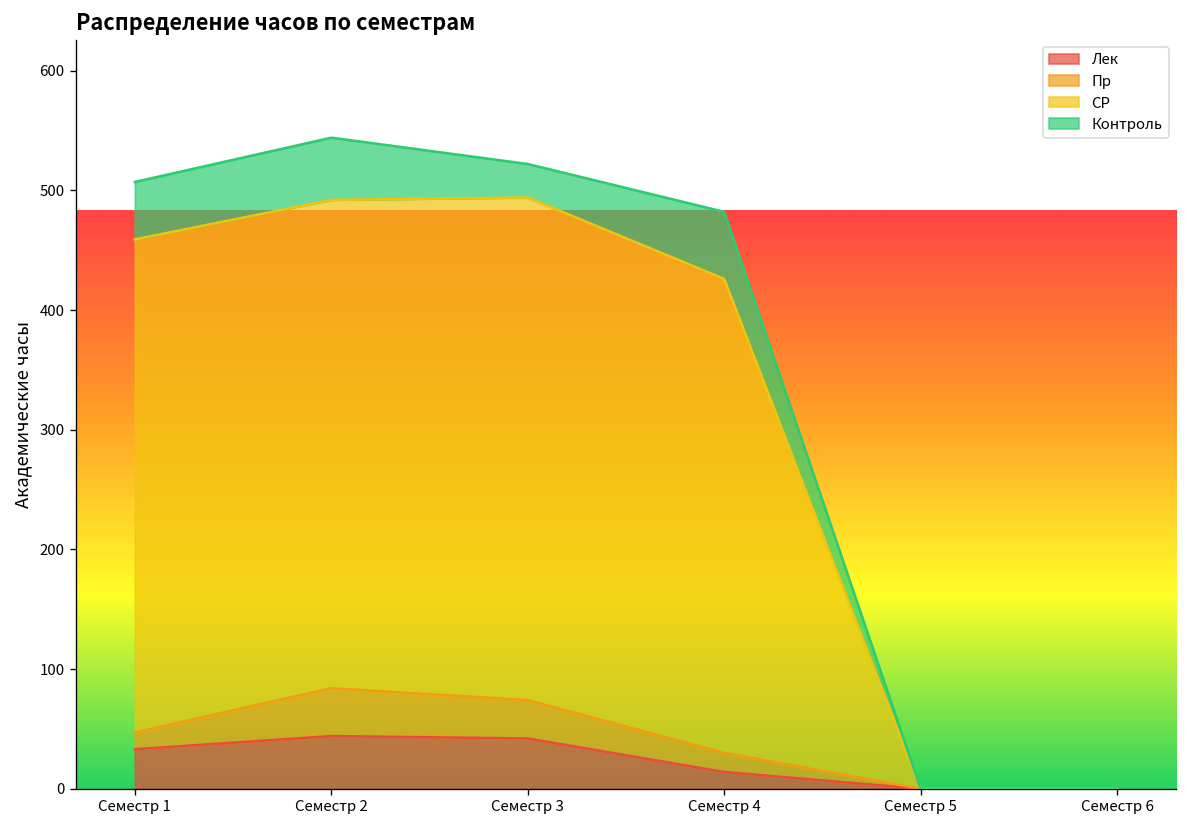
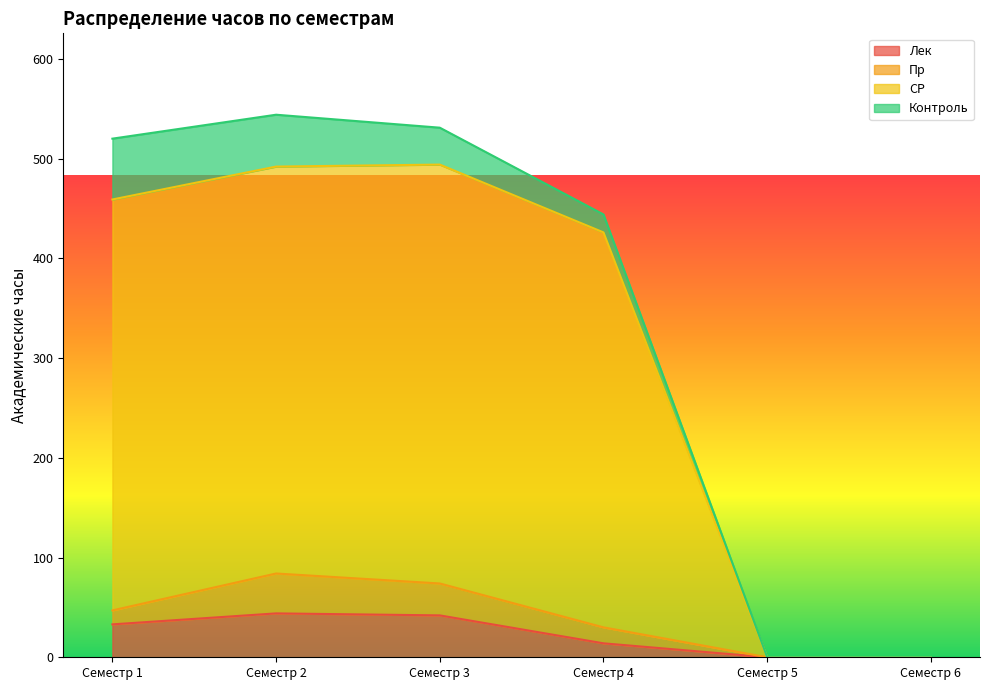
  {
    "Лек": {
      "Семестр 1": 30,
      "Семестр 2": 40,
      "Семестр 3": 40,
      "Семестр 4": 10
    },
    "Контроль": {
-     "Семестр 1": 50,
+     "Семестр 1": 60,
      "Семестр 2": 50,
-     "Семестр 3": 30,
-     "Семестр 4": 60
+     "Семестр 3": 40,
+     "Семестр 4": 20
    }
  }
